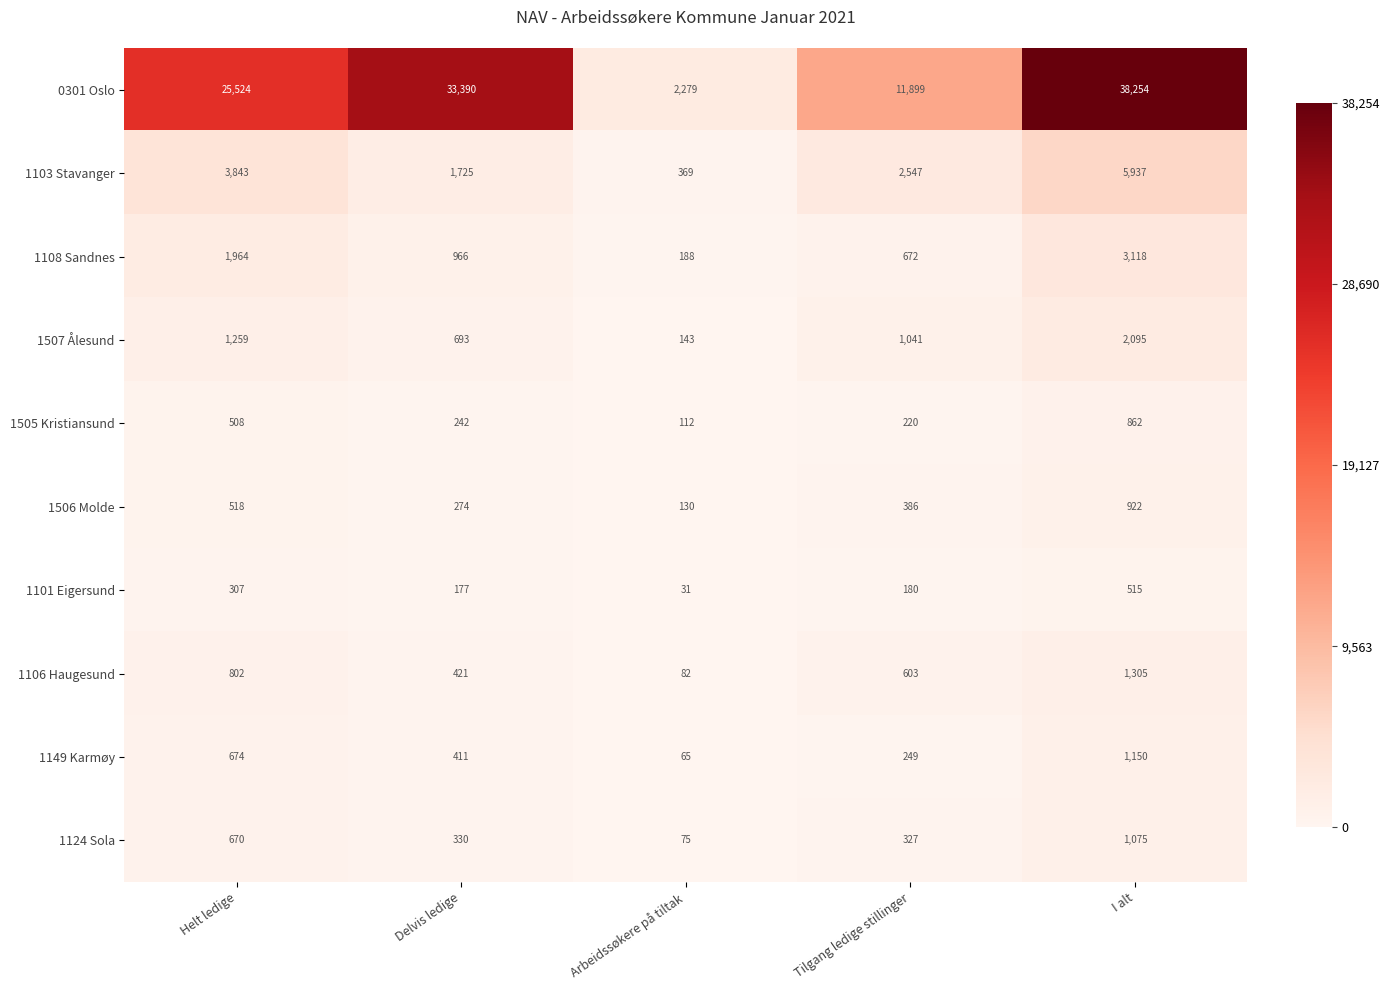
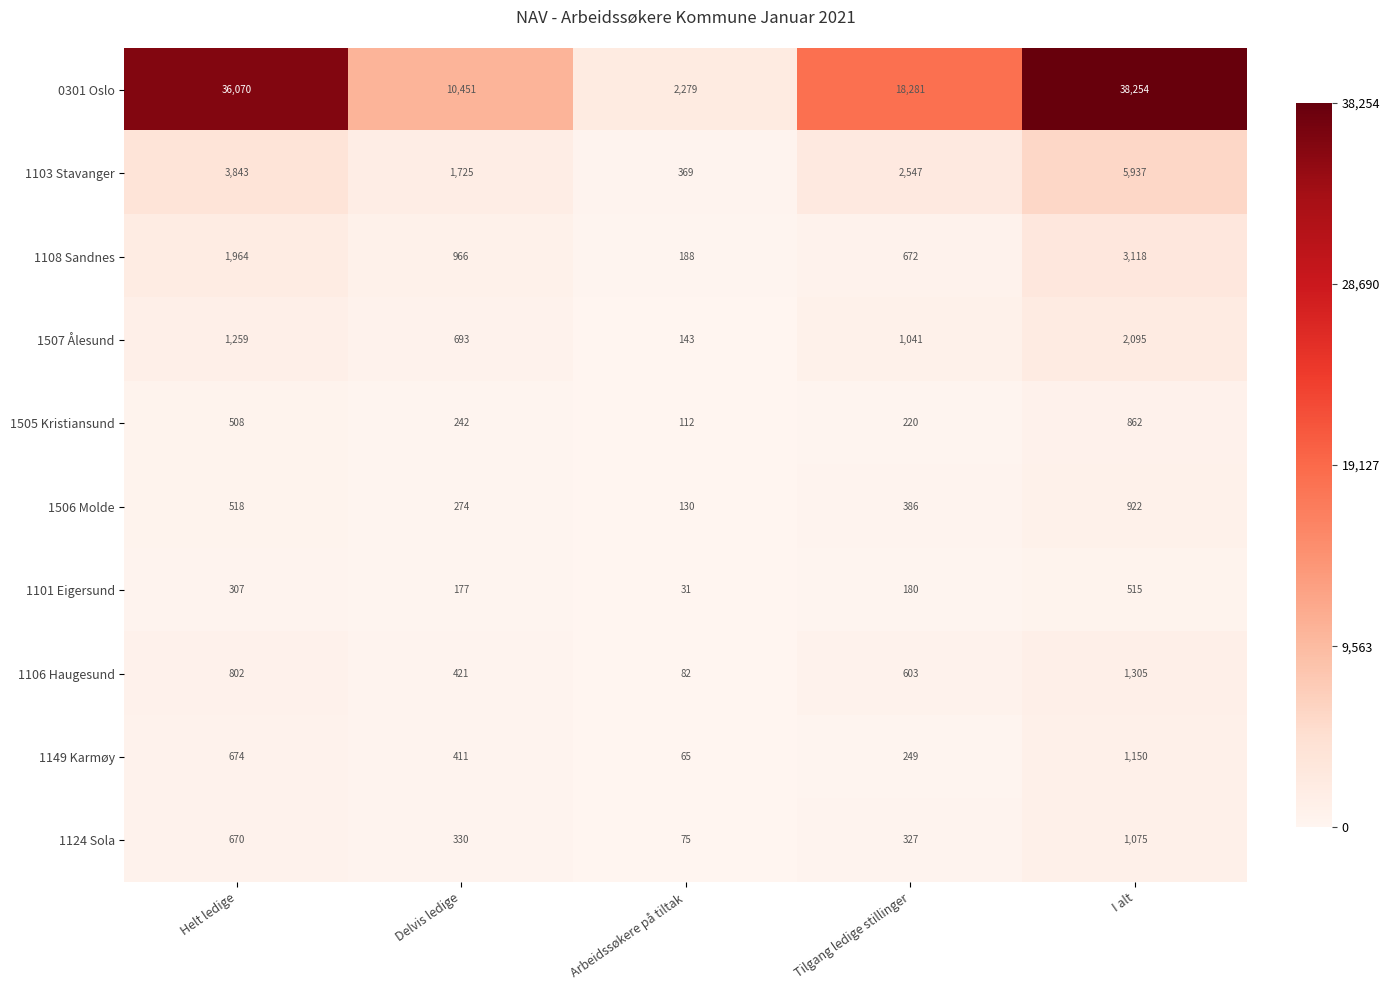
  {
    "0301 Oslo": {
-     "Helt ledige": "25,524",
-     "Delvis ledige": "33,390",
+     "Helt ledige": "36,070",
+     "Delvis ledige": "10,451",
      "Arbeidssøkere på tiltak": "2,279",
-     "Tilgang ledige stillinger": "11,899",
+     "Tilgang ledige stillinger": "18,281",
      "I alt": "38,254"
    },
    "1103 Stavanger": {
      "Helt ledige": "3,843",
      "Delvis ledige": "1,725",
      "Arbeidssøkere på tiltak": "369",
      "Tilgang ledige stillinger": "2,547",
      "I alt": "5,937"
    },
    "1108 Sandnes": {
      "Helt ledige": "1,964",
      "Delvis ledige": "966",
      "Arbeidssøkere på tiltak": "188",
      "Tilgang ledige stillinger": "672",
      "I alt": "3,118"
    },
    "1507 Ålesund": {
      "Helt ledige": "1,259",
      "Delvis ledige": "693",
      "Arbeidssøkere på tiltak": "143",
      "Tilgang ledige stillinger": "1,041",
      "I alt": "2,095"
    },
    "1505 Kristiansund": {
      "Helt ledige": "508",
      "Delvis ledige": "242",
      "Arbeidssøkere på tiltak": "112",
      "Tilgang ledige stillinger": "220",
      "I alt": "862"
    },
    "1506 Molde": {
      "Helt ledige": "518",
      "Delvis ledige": "274",
      "Arbeidssøkere på tiltak": "130",
      "Tilgang ledige stillinger": "386",
      "I alt": "922"
    },
    "1101 Eigersund": {
      "Helt ledige": "307",
      "Delvis ledige": "177",
      "Arbeidssøkere på tiltak": "31",
      "Tilgang ledige stillinger": "180",
      "I alt": "515"
    },
    "1106 Haugesund": {
      "Helt ledige": "802",
      "Delvis ledige": "421",
      "Arbeidssøkere på tiltak": "82",
      "Tilgang ledige stillinger": "603",
      "I alt": "1,305"
    },
    "1149 Karmøy": {
      "Helt ledige": "674",
      "Delvis ledige": "411",
      "Arbeidssøkere på tiltak": "65",
      "Tilgang ledige stillinger": "249",
      "I alt": "1,150"
    },
    "1124 Sola": {
      "Helt ledige": "670",
      "Delvis ledige": "330",
      "Arbeidssøkere på tiltak": "75",
      "Tilgang ledige stillinger": "327",
      "I alt": "1,075"
    }
  }
